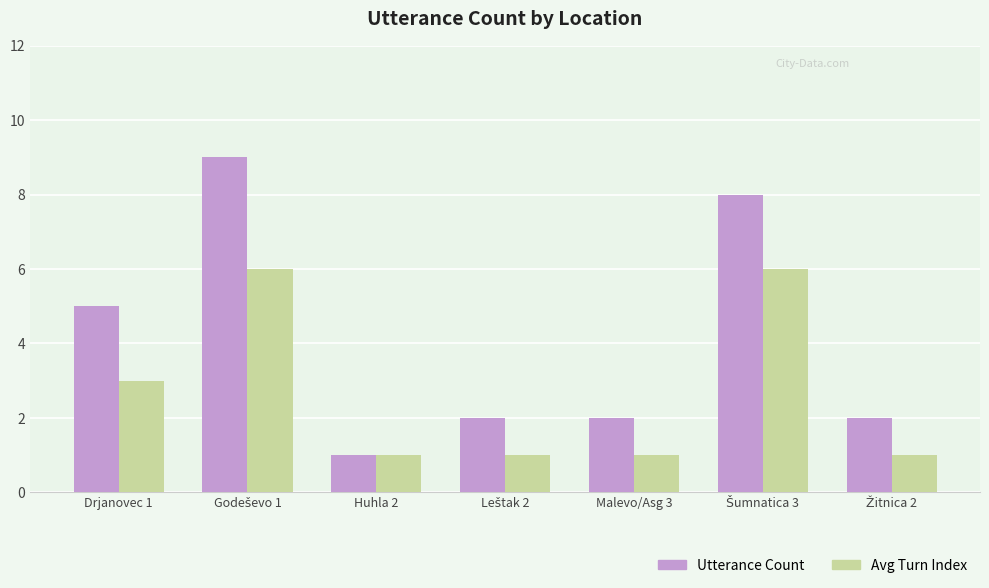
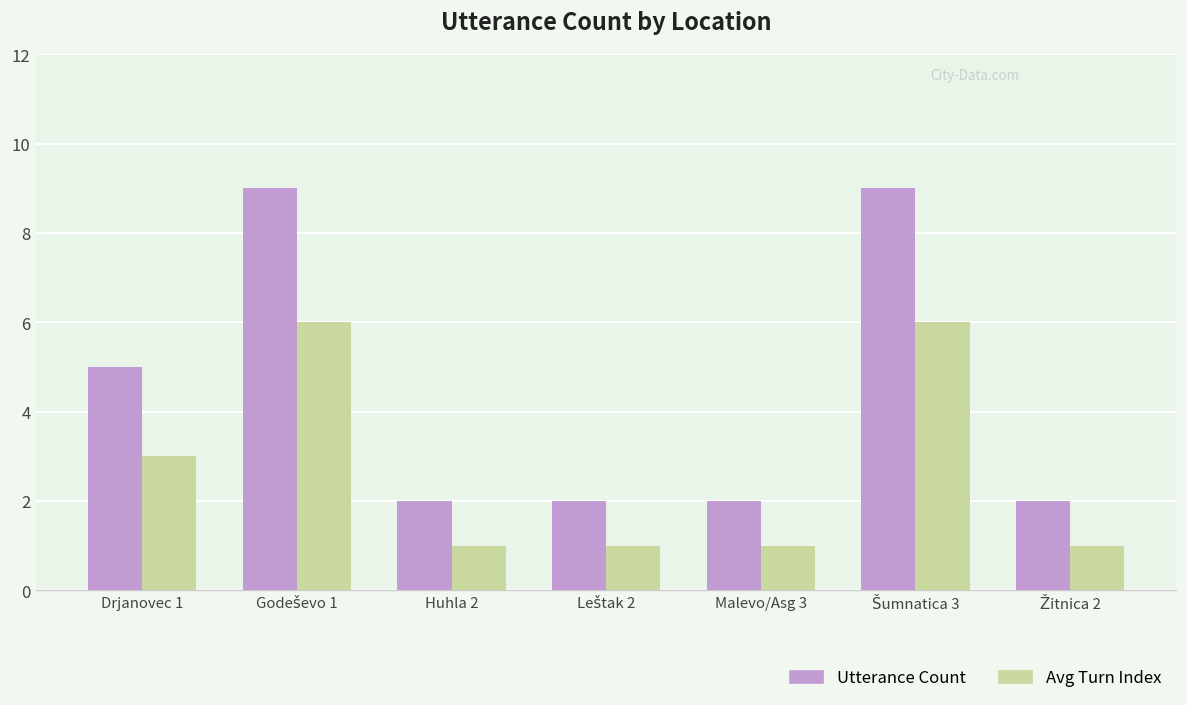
  {
    "Utterance Count": {
      "Drjanovec 1": 5,
      "Godeševo 1": 9,
-     "Huhla 2": 1,
+     "Huhla 2": 2,
      "Leštak 2": 2,
      "Malevo/Asg 3": 2,
-     "Šumnatica 3": 8,
+     "Šumnatica 3": 9,
      "Žitnica 2": 2
    },
    "Avg Turn Index": {
      "Drjanovec 1": 3,
      "Godeševo 1": 6,
      "Huhla 2": 1,
      "Leštak 2": 1,
      "Malevo/Asg 3": 1,
      "Šumnatica 3": 6,
      "Žitnica 2": 1
    }
  }
